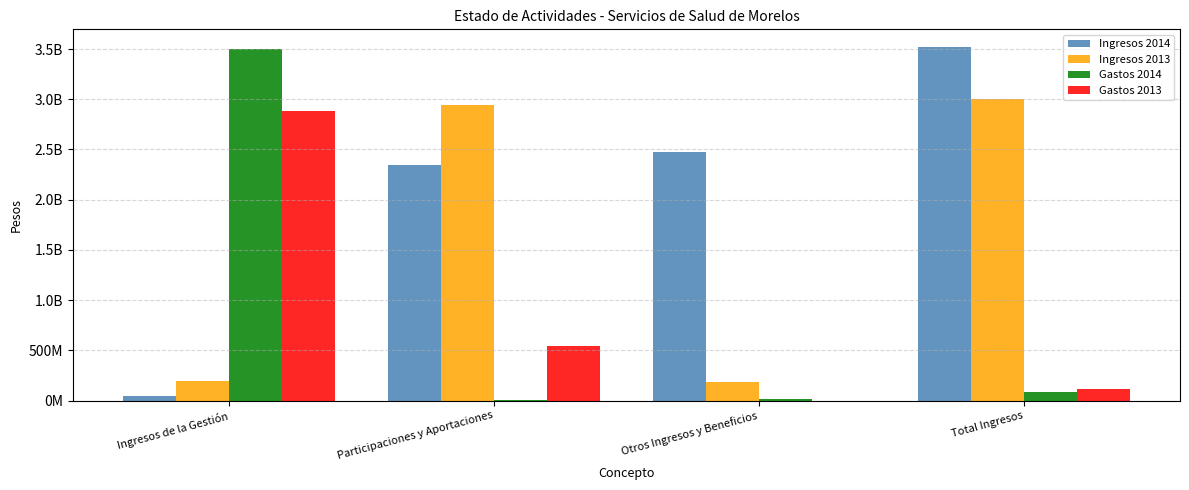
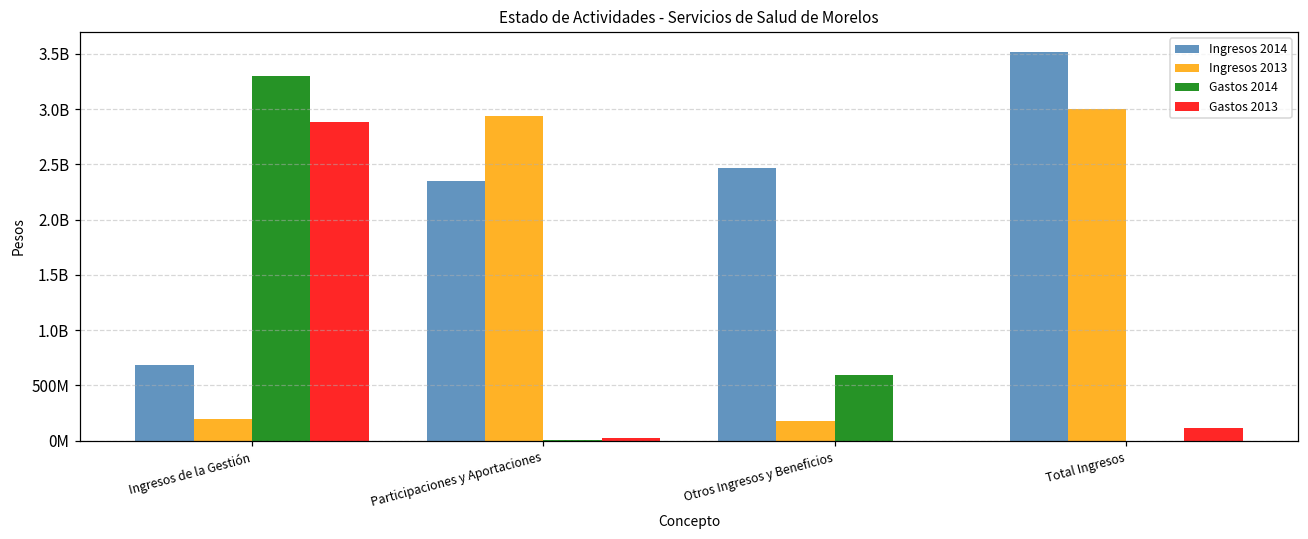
  {
    "Ingresos 2014": {
-     "Ingresos de la Gestión": 50000000,
+     "Ingresos de la Gestión": 680000000,
      "Participaciones y Aportaciones": 2350000000,
      "Otros Ingresos y Beneficios": 2470000000,
      "Total Ingresos": 3520000000
    },
    "Ingresos 2013": {
      "Ingresos de la Gestión": 200000000,
      "Participaciones y Aportaciones": 2940000000,
      "Otros Ingresos y Beneficios": 180000000,
      "Total Ingresos": 3000000000
    },
    "Gastos 2014": {
-     "Ingresos de la Gestión": 3500000000,
-     "Otros Ingresos y Beneficios": 20000000,
-     "Total Ingresos": 90000000
+     "Ingresos de la Gestión": 3300000000,
+     "Otros Ingresos y Beneficios": 600000000,
+     "Total Ingresos": 0
    },
    "Gastos 2013": {
      "Ingresos de la Gestión": 2890000000,
-     "Participaciones y Aportaciones": 550000000,
+     "Participaciones y Aportaciones": 20000000,
      "Otros Ingresos y Beneficios": 0,
      "Total Ingresos": 110000000
    }
  }
